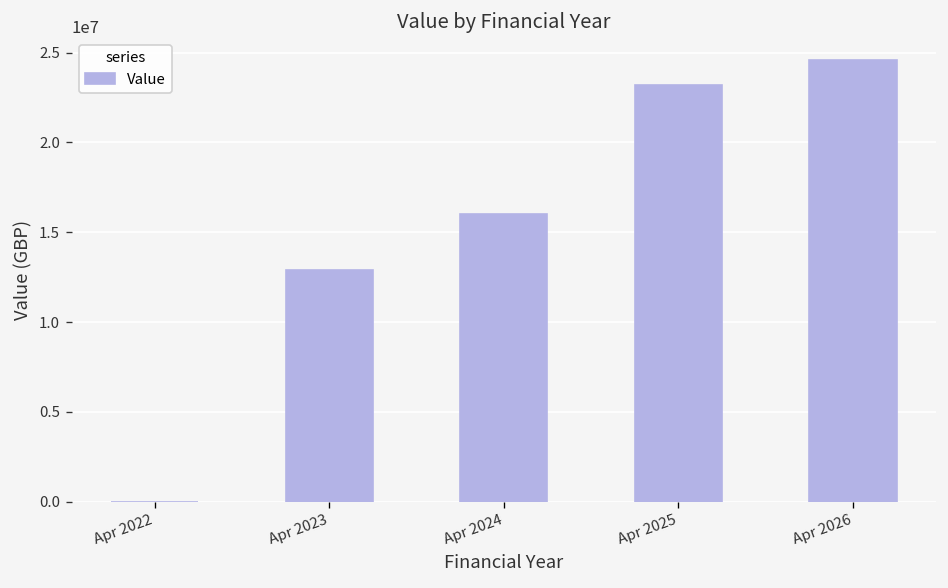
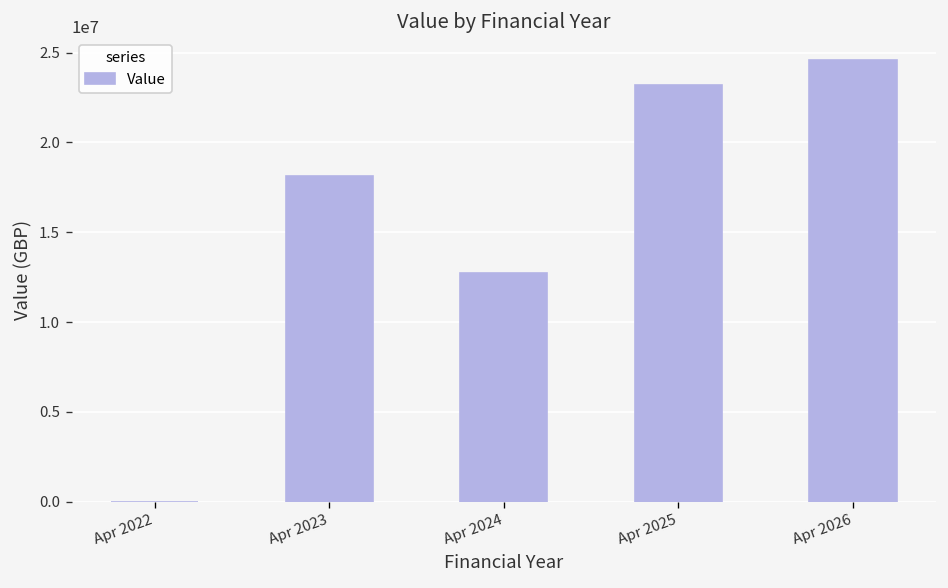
  {
    "Apr 2022": 0,
-   "Apr 2023": 12900000,
-   "Apr 2024": 16000000,
+   "Apr 2023": 18100000,
+   "Apr 2024": 12700000,
    "Apr 2025": 23200000,
    "Apr 2026": 24600000
  }
